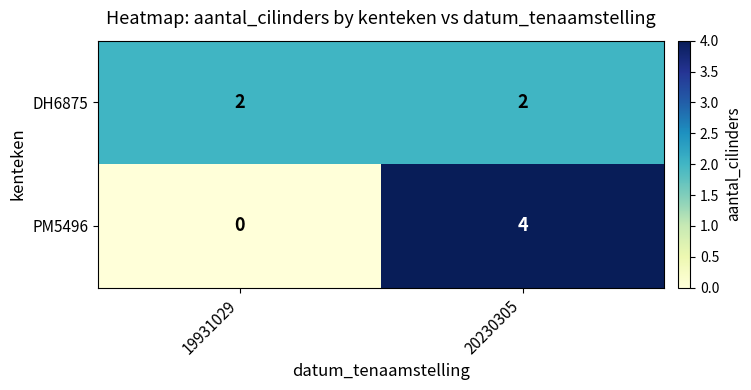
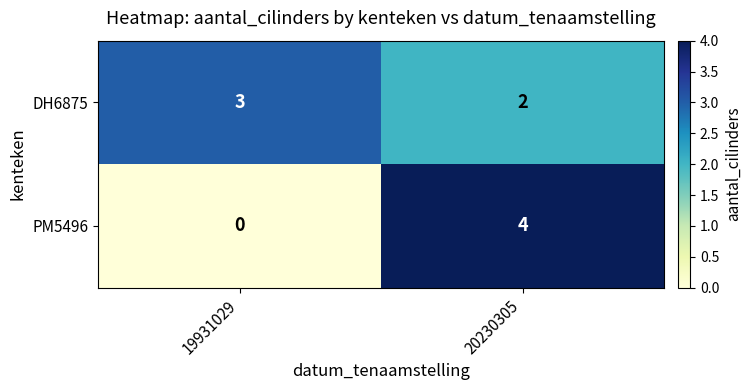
  {
    "DH6875": {
-     "19931029": 2,
+     "19931029": 3,
      "20230305": 2
    },
    "PM5496": {
      "19931029": 0,
      "20230305": 4
    }
  }
